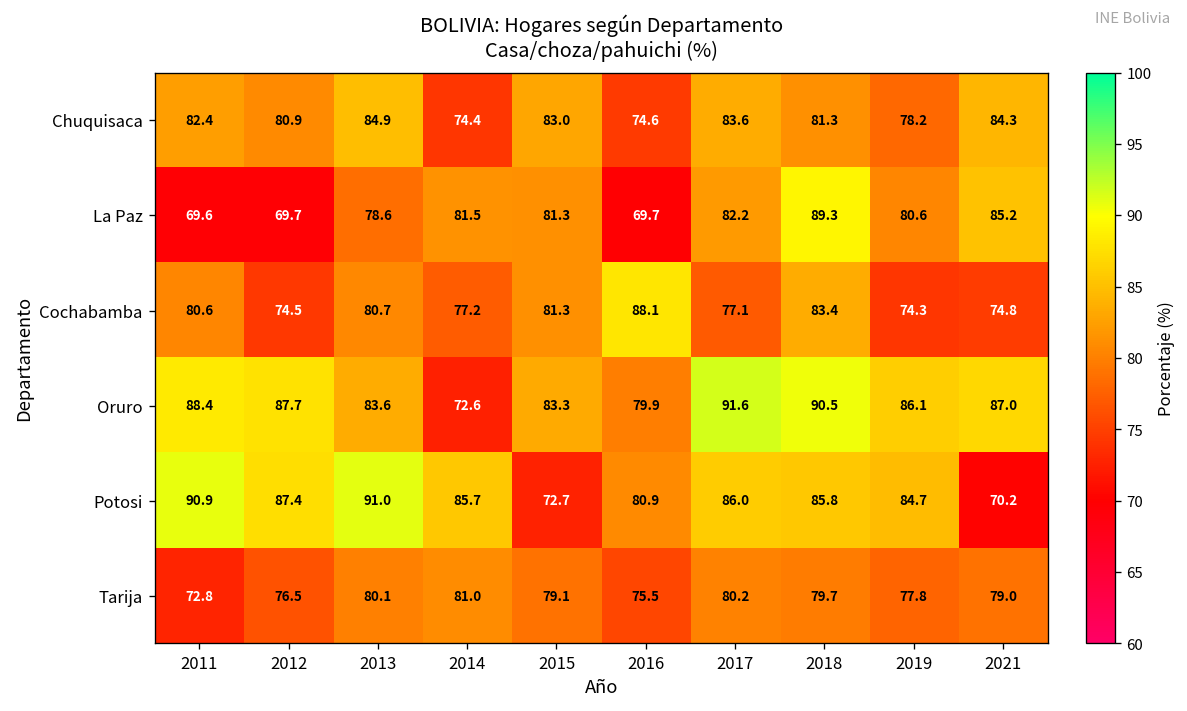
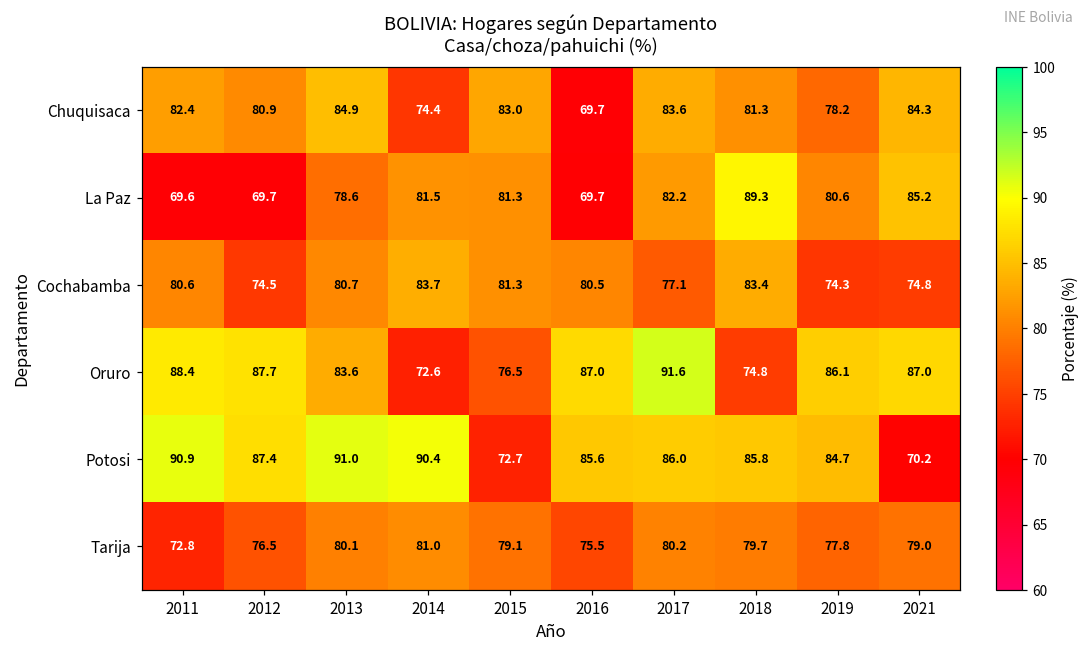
  {
    "Chuquisaca": {
      "2011": 82.4,
      "2012": 80.9,
      "2013": 84.9,
      "2014": 74.4,
      "2015": 83.0,
-     "2016": 74.6,
+     "2016": 69.7,
      "2017": 83.6,
      "2018": 81.3,
      "2019": 78.2,
      "2021": 84.3
    },
    "La Paz": {
      "2011": 69.6,
      "2012": 69.7,
      "2013": 78.6,
      "2014": 81.5,
      "2015": 81.3,
      "2016": 69.7,
      "2017": 82.2,
      "2018": 89.3,
      "2019": 80.6,
      "2021": 85.2
    },
    "Cochabamba": {
      "2011": 80.6,
      "2012": 74.5,
      "2013": 80.7,
-     "2014": 77.2,
+     "2014": 83.7,
      "2015": 81.3,
-     "2016": 88.1,
+     "2016": 80.5,
      "2017": 77.1,
      "2018": 83.4,
      "2019": 74.3,
      "2021": 74.8
    },
    "Oruro": {
      "2011": 88.4,
      "2012": 87.7,
      "2013": 83.6,
      "2014": 72.6,
-     "2015": 83.3,
-     "2016": 79.9,
+     "2015": 76.5,
+     "2016": 87.0,
      "2017": 91.6,
-     "2018": 90.5,
+     "2018": 74.8,
      "2019": 86.1,
      "2021": 87.0
    },
    "Potosi": {
      "2011": 90.9,
      "2012": 87.4,
      "2013": 91.0,
-     "2014": 85.7,
+     "2014": 90.4,
      "2015": 72.7,
-     "2016": 80.9,
+     "2016": 85.6,
      "2017": 86.0,
      "2018": 85.8,
      "2019": 84.7,
      "2021": 70.2
    },
    "Tarija": {
      "2011": 72.8,
      "2012": 76.5,
      "2013": 80.1,
      "2014": 81.0,
      "2015": 79.1,
      "2016": 75.5,
      "2017": 80.2,
      "2018": 79.7,
      "2019": 77.8,
      "2021": 79.0
    }
  }
